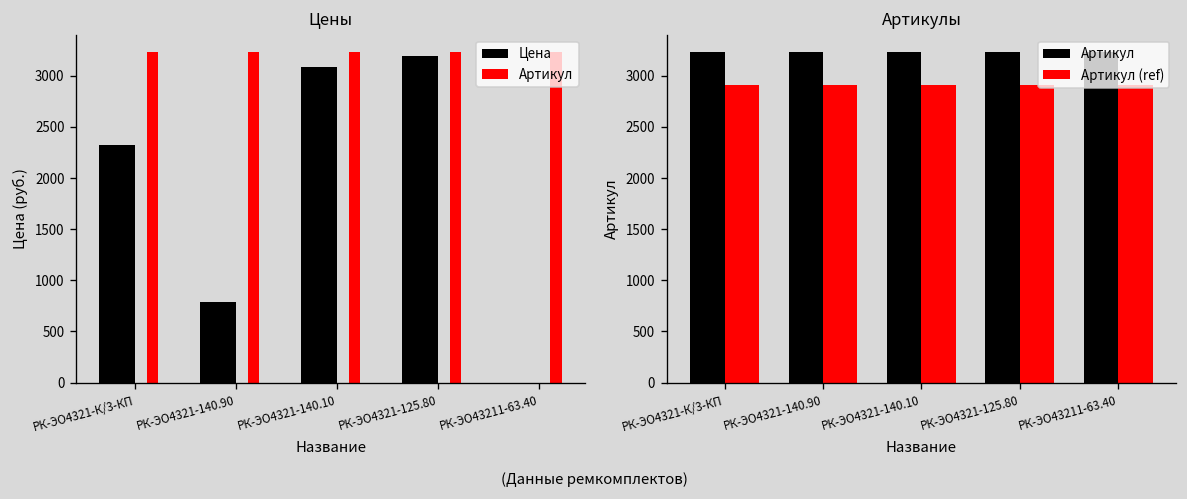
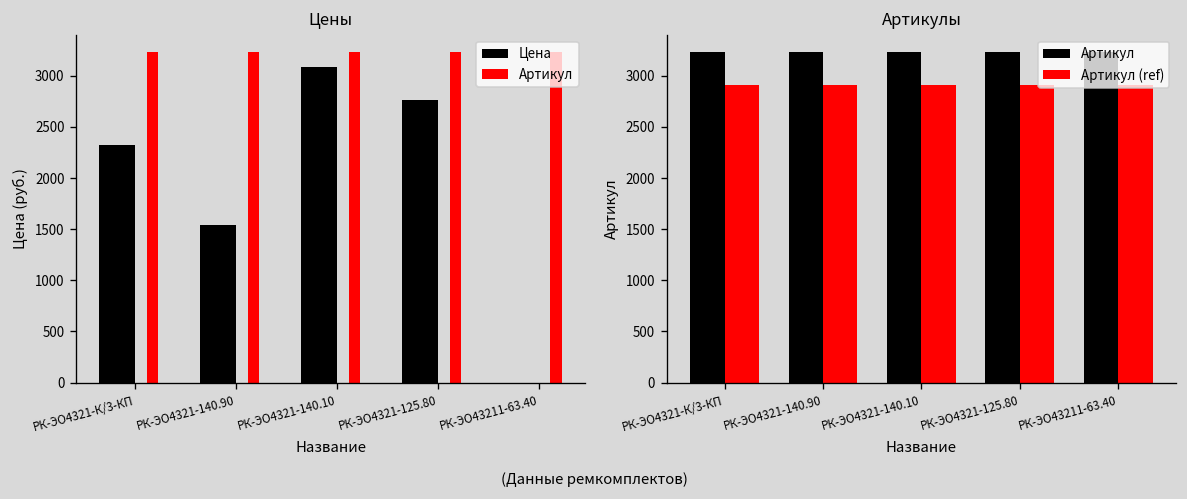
  {
    "Цены": {
      "Цена": {
        "РК-ЭО4321-К/3-КП": 2300,
-       "РК-ЭО4321-140.90": 800,
+       "РК-ЭО4321-140.90": 1500,
        "РК-ЭО4321-140.10": 3100,
-       "РК-ЭО4321-125.80": 3200,
+       "РК-ЭО4321-125.80": 2800,
        "РК-ЭО43211-63.40": 0
      }
    },
    "Артикулы": {
      "Артикул": {
        "РК-ЭО4321-К/3-КП": 3200,
        "РК-ЭО4321-140.90": 3200,
        "РК-ЭО4321-140.10": 3200,
        "РК-ЭО4321-125.80": 3200
      },
      "Артикул (ref)": {
        "РК-ЭО4321-К/3-КП": 2900,
        "РК-ЭО4321-140.90": 2900,
        "РК-ЭО4321-140.10": 2900,
        "РК-ЭО4321-125.80": 2900,
        "РК-ЭО43211-63.40": 2900
      }
    }
  }
